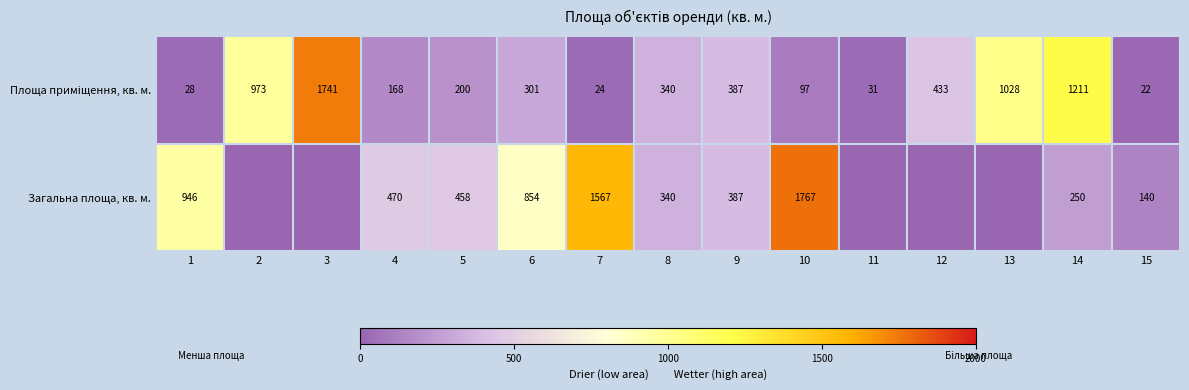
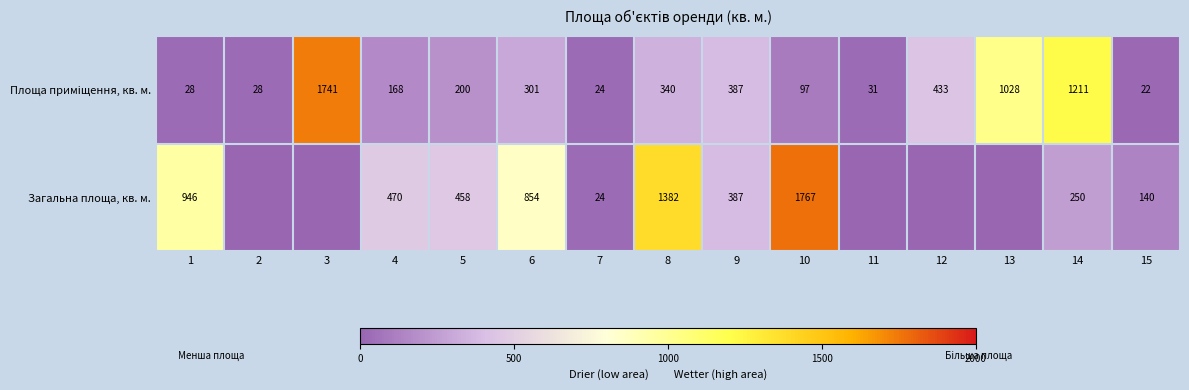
  {
    "Площа приміщення, кв. м.": {
      "1": 28,
-     "2": 973,
+     "2": 28,
      "3": 1741,
      "4": 168,
      "5": 200,
      "6": 301,
      "7": 24,
      "8": 340,
      "9": 387,
      "10": 97,
      "11": 31,
      "12": 433,
      "13": 1028,
      "14": 1211,
      "15": 22
    },
    "Загальна площа, кв. м.": {
      "1": 946,
      "4": 470,
      "5": 458,
      "6": 854,
-     "7": 1567,
-     "8": 340,
+     "7": 24,
+     "8": 1382,
      "9": 387,
      "10": 1767,
      "14": 250,
      "15": 140
    }
  }
